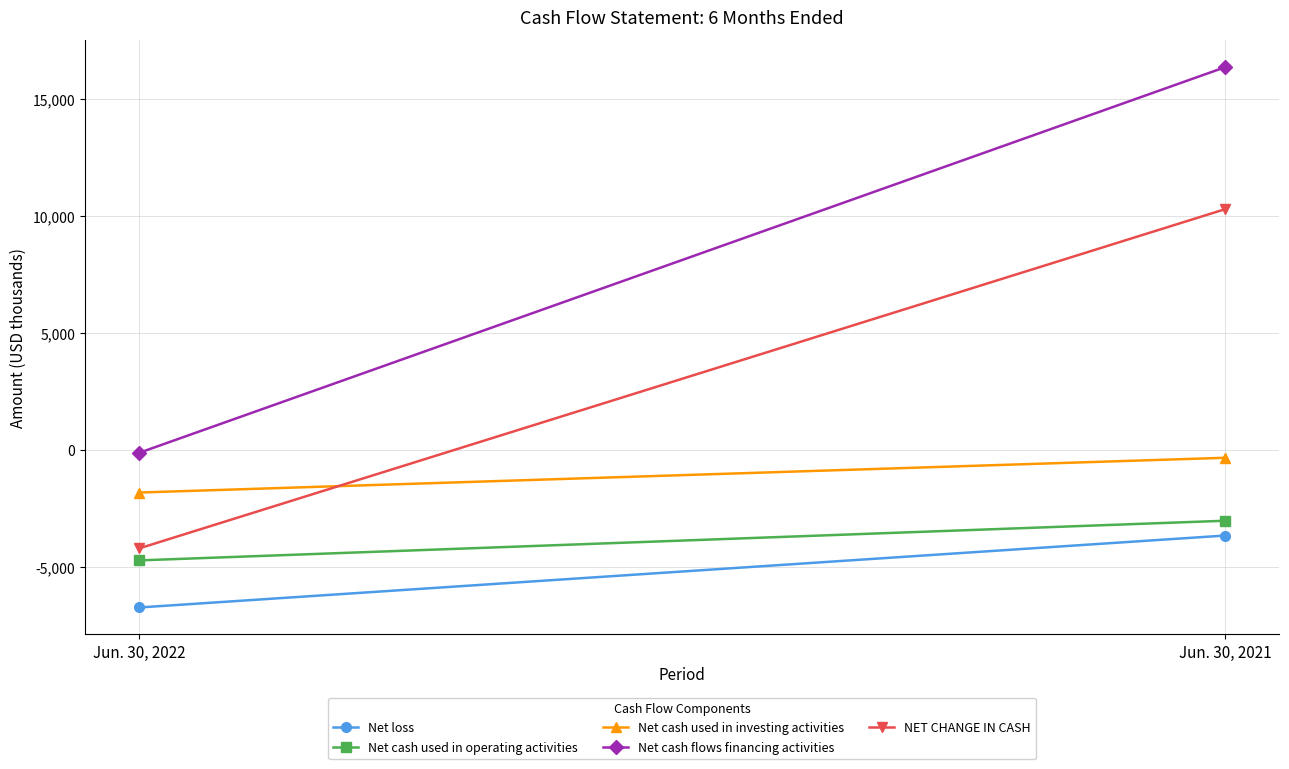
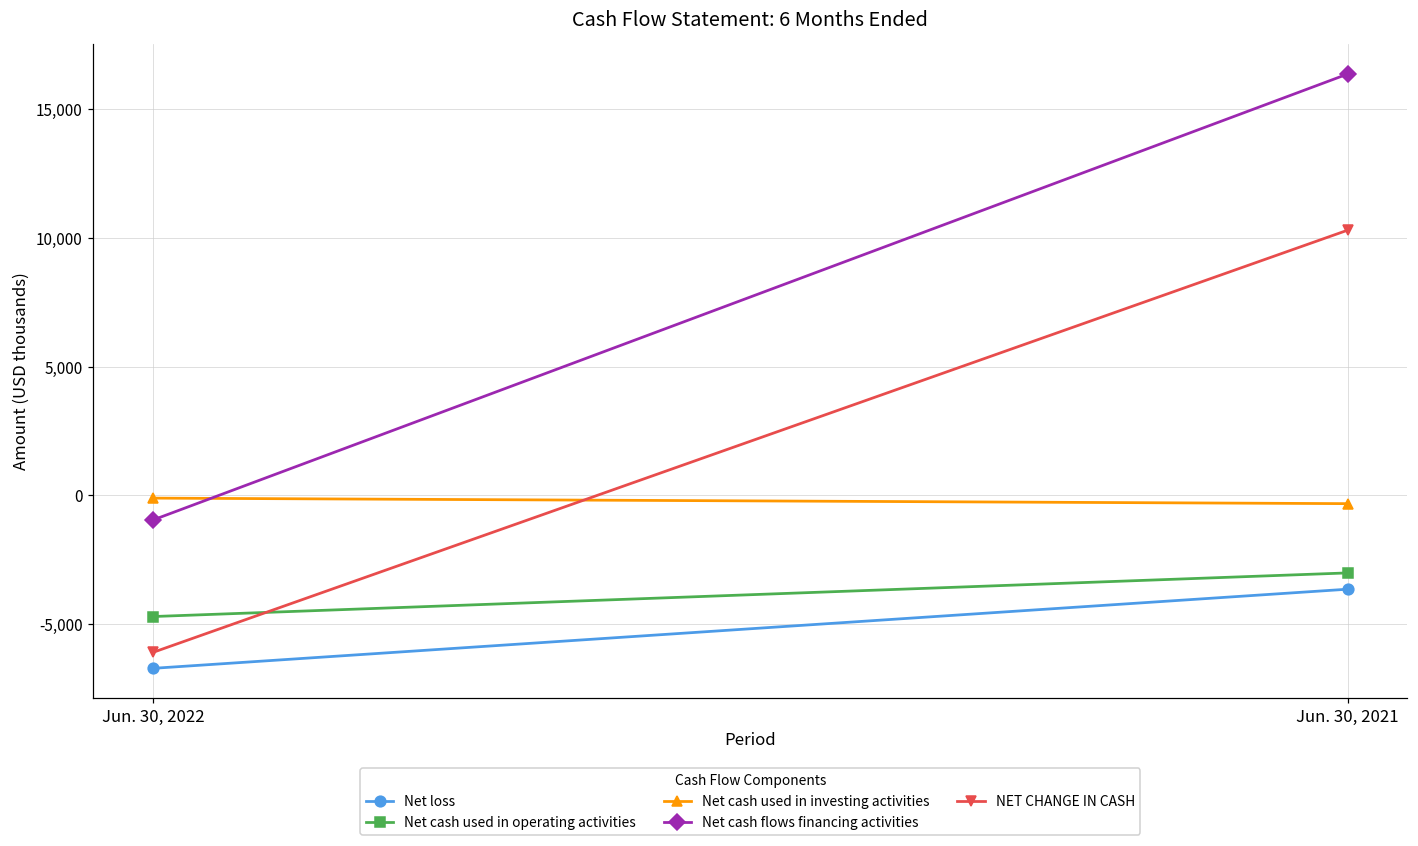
  {
    "Net loss": {
      "Jun. 30, 2022": "-6,700",
      "Jun. 30, 2021": "-3,600"
    },
    "Net cash used in operating activities": {
      "Jun. 30, 2022": "-4,700",
      "Jun. 30, 2021": "-3,000"
    },
    "Net cash used in investing activities": {
-     "Jun. 30, 2022": "-1,800",
+     "Jun. 30, 2022": "-100",
      "Jun. 30, 2021": "-300"
    },
    "Net cash flows financing activities": {
-     "Jun. 30, 2022": "-100",
+     "Jun. 30, 2022": "-1,000",
      "Jun. 30, 2021": "16,400"
    },
    "NET CHANGE IN CASH": {
-     "Jun. 30, 2022": "-4,200",
+     "Jun. 30, 2022": "-6,100",
      "Jun. 30, 2021": "10,300"
    }
  }
